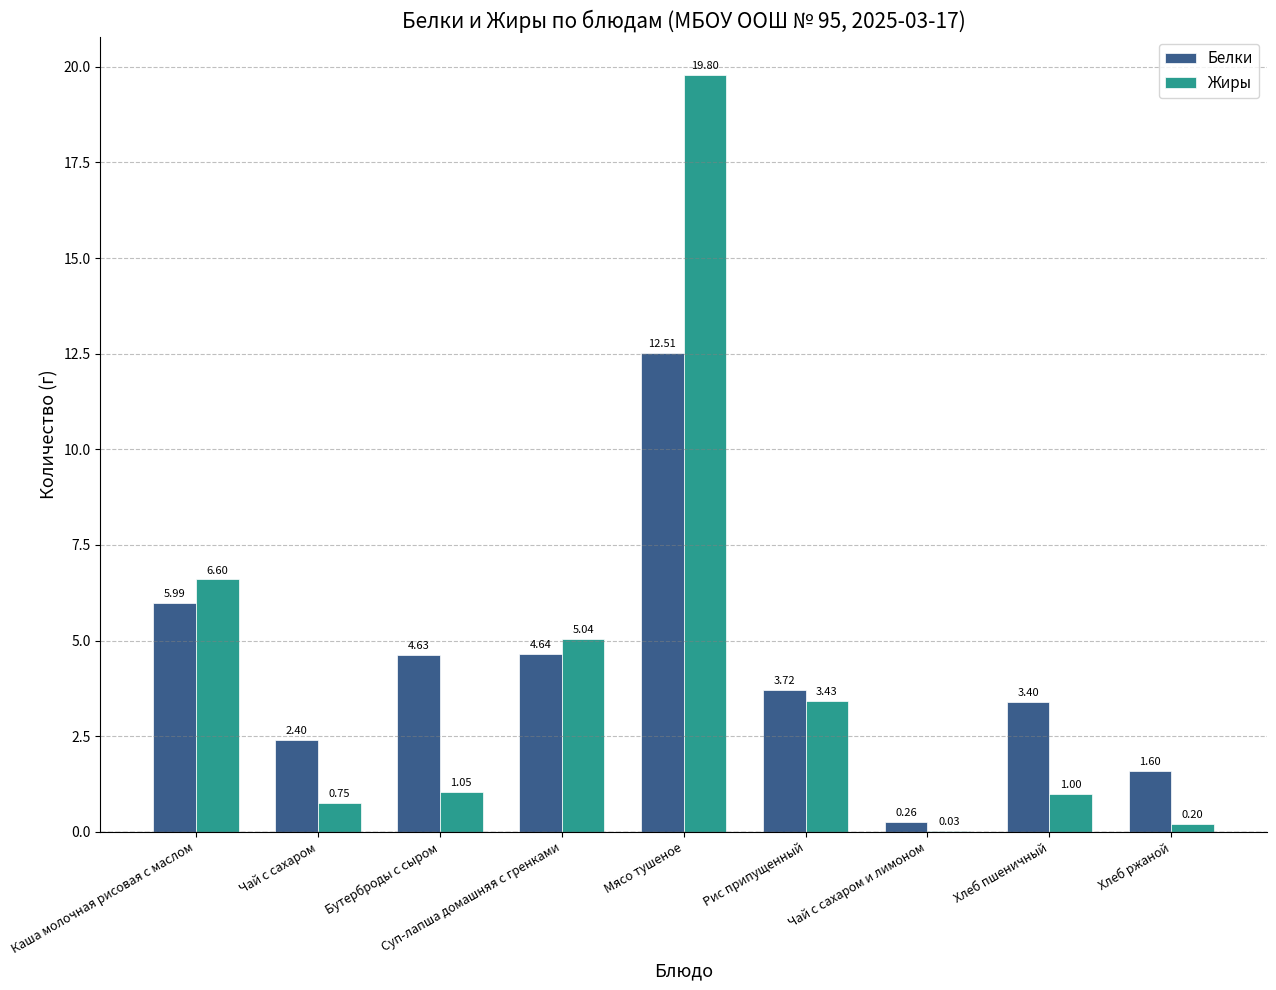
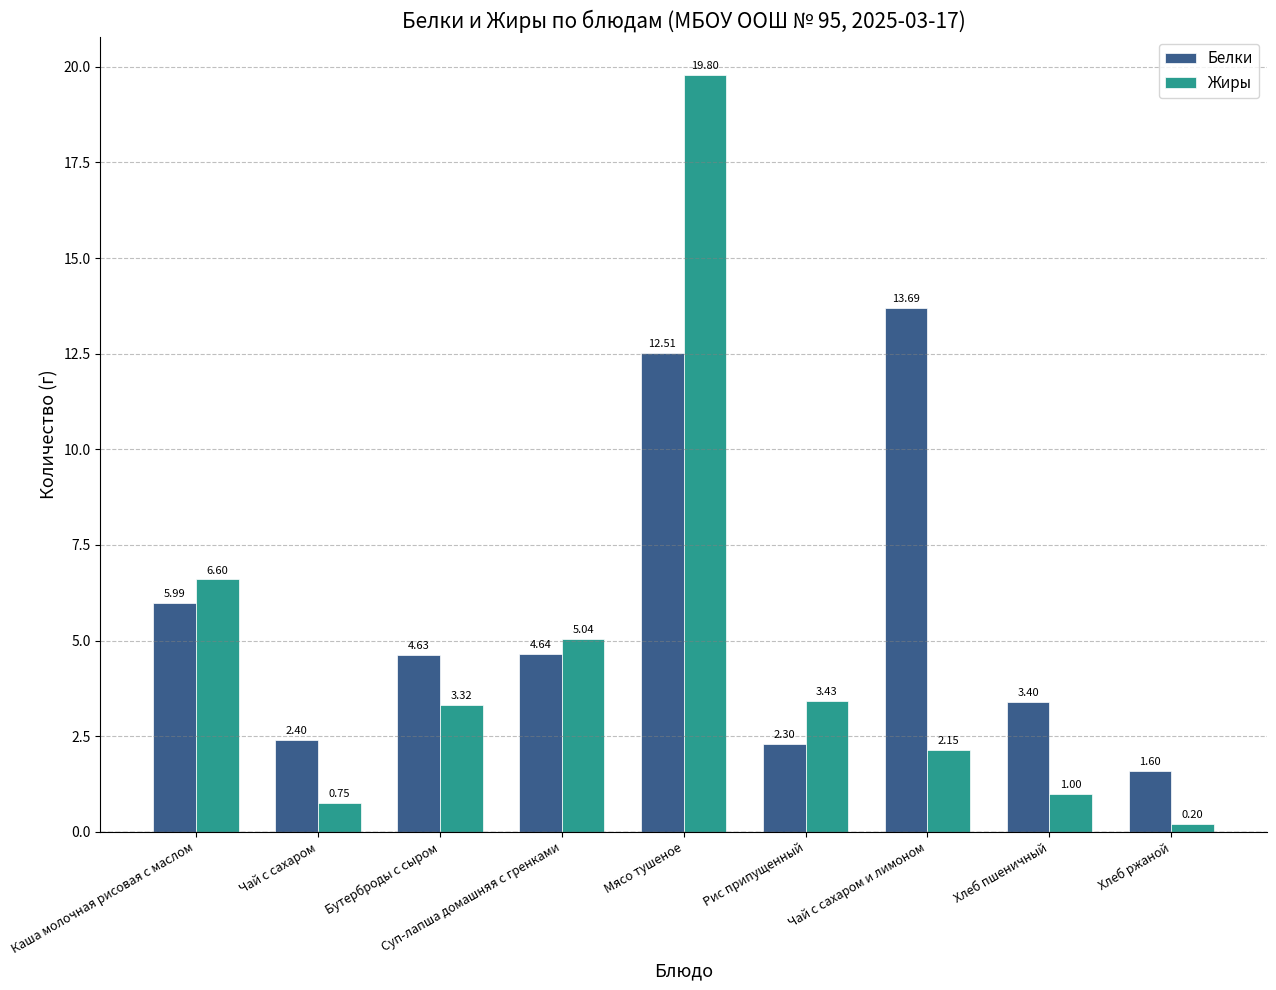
  {
    "Белки": {
      "Каша молочная рисовая с маслом": 5.99,
      "Чай с сахаром": 2.40,
      "Бутерброды с сыром": 4.63,
      "Суп-лапша домашняя с гренками": 4.64,
      "Мясо тушеное": 12.51,
-     "Рис припущенный": 3.72,
-     "Чай с сахаром и лимоном": 0.26,
+     "Рис припущенный": 2.30,
+     "Чай с сахаром и лимоном": 13.69,
      "Хлеб пшеничный": 3.40,
      "Хлеб ржаной": 1.60
    },
    "Жиры": {
      "Каша молочная рисовая с маслом": 6.60,
      "Чай с сахаром": 0.75,
-     "Бутерброды с сыром": 1.05,
+     "Бутерброды с сыром": 3.32,
      "Суп-лапша домашняя с гренками": 5.04,
      "Мясо тушеное": 19.80,
      "Рис припущенный": 3.43,
-     "Чай с сахаром и лимоном": 0.03,
+     "Чай с сахаром и лимоном": 2.15,
      "Хлеб пшеничный": 1.00,
      "Хлеб ржаной": 0.20
    }
  }
